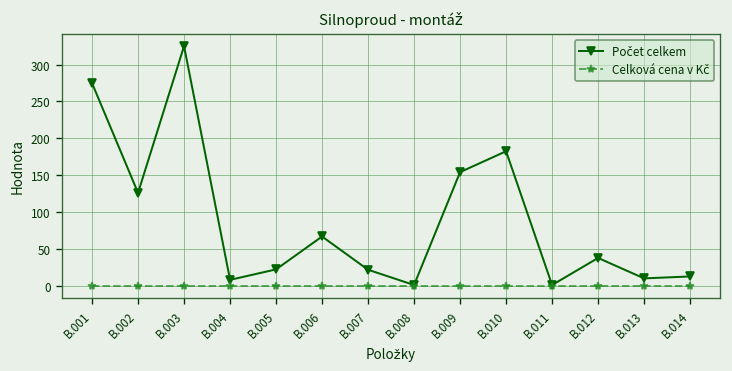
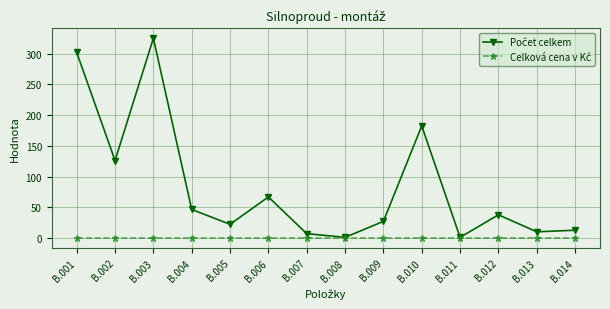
  {
    "Počet celkem": {
-     "B.001": 270,
+     "B.001": 300,
      "B.002": 130,
      "B.003": 330,
-     "B.004": 10,
+     "B.004": 50,
      "B.005": 20,
      "B.006": 70,
-     "B.007": 20,
-     "B.009": 150,
+     "B.007": 10,
+     "B.009": 30,
      "B.010": 180,
      "B.012": 40,
      "B.013": 10,
      "B.014": 10
    },
    "Celková cena v Kč": {
      "B.001": 0,
      "B.002": 0,
      "B.003": 0,
      "B.004": 0,
      "B.005": 0,
      "B.006": 0,
      "B.007": 0,
      "B.009": 0,
      "B.010": 0,
      "B.012": 0,
      "B.013": 0,
      "B.014": 0
    }
  }
